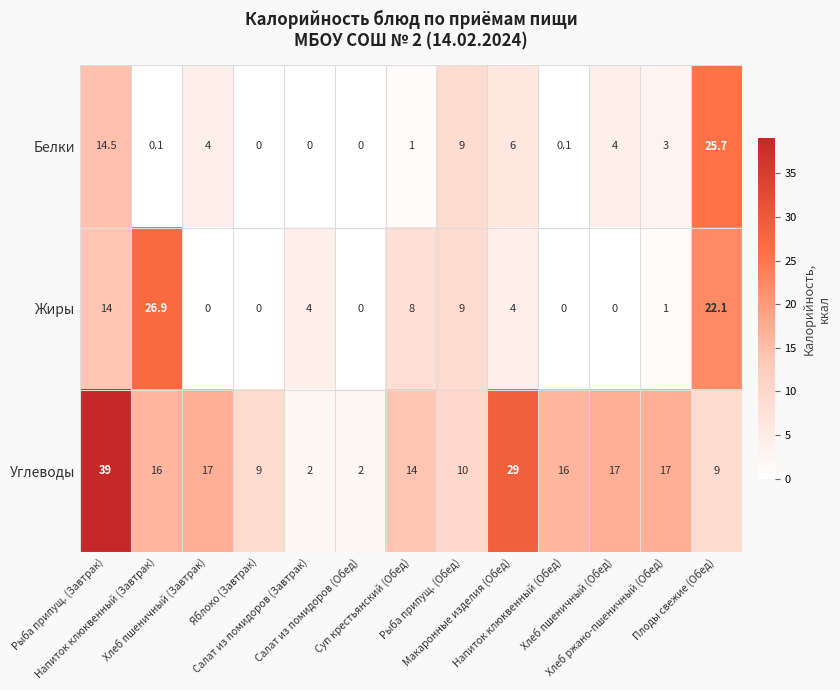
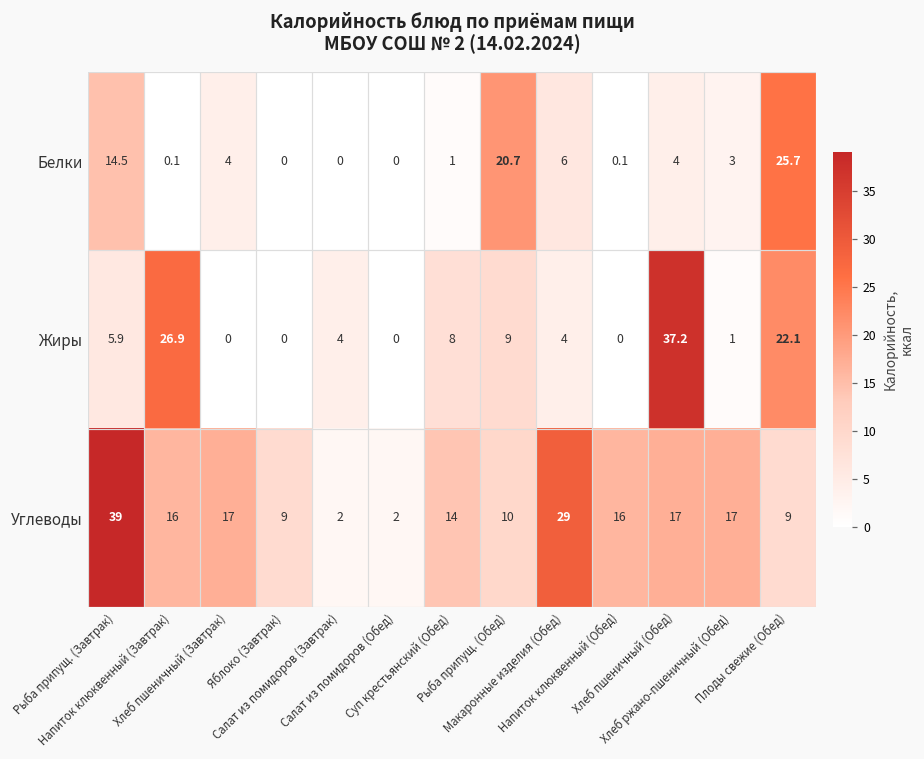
  {
    "Белки": {
      "Рыба припущ. (Завтрак)": 14.5,
      "Напиток клюквенный (Завтрак)": 0.1,
      "Хлеб пшеничный (Завтрак)": 4,
      "Яблоко (Завтрак)": 0,
      "Салат из помидоров (Завтрак)": 0,
      "Салат из помидоров (Обед)": 0,
      "Суп крестьянский (Обед)": 1,
-     "Рыба припущ. (Обед)": 9,
+     "Рыба припущ. (Обед)": 20.7,
      "Макаронные изделия (Обед)": 6,
      "Напиток клюквенный (Обед)": 0.1,
      "Хлеб пшеничный (Обед)": 4,
      "Хлеб ржано-пшеничный (Обед)": 3,
      "Плоды свежие (Обед)": 25.7
    },
    "Жиры": {
-     "Рыба припущ. (Завтрак)": 14,
+     "Рыба припущ. (Завтрак)": 5.9,
      "Напиток клюквенный (Завтрак)": 26.9,
      "Хлеб пшеничный (Завтрак)": 0,
      "Яблоко (Завтрак)": 0,
      "Салат из помидоров (Завтрак)": 4,
      "Салат из помидоров (Обед)": 0,
      "Суп крестьянский (Обед)": 8,
      "Рыба припущ. (Обед)": 9,
      "Макаронные изделия (Обед)": 4,
      "Напиток клюквенный (Обед)": 0,
-     "Хлеб пшеничный (Обед)": 0,
+     "Хлеб пшеничный (Обед)": 37.2,
      "Хлеб ржано-пшеничный (Обед)": 1,
      "Плоды свежие (Обед)": 22.1
    },
    "Углеводы": {
      "Рыба припущ. (Завтрак)": 39,
      "Напиток клюквенный (Завтрак)": 16,
      "Хлеб пшеничный (Завтрак)": 17,
      "Яблоко (Завтрак)": 9,
      "Салат из помидоров (Завтрак)": 2,
      "Салат из помидоров (Обед)": 2,
      "Суп крестьянский (Обед)": 14,
      "Рыба припущ. (Обед)": 10,
      "Макаронные изделия (Обед)": 29,
      "Напиток клюквенный (Обед)": 16,
      "Хлеб пшеничный (Обед)": 17,
      "Хлеб ржано-пшеничный (Обед)": 17,
      "Плоды свежие (Обед)": 9
    }
  }
